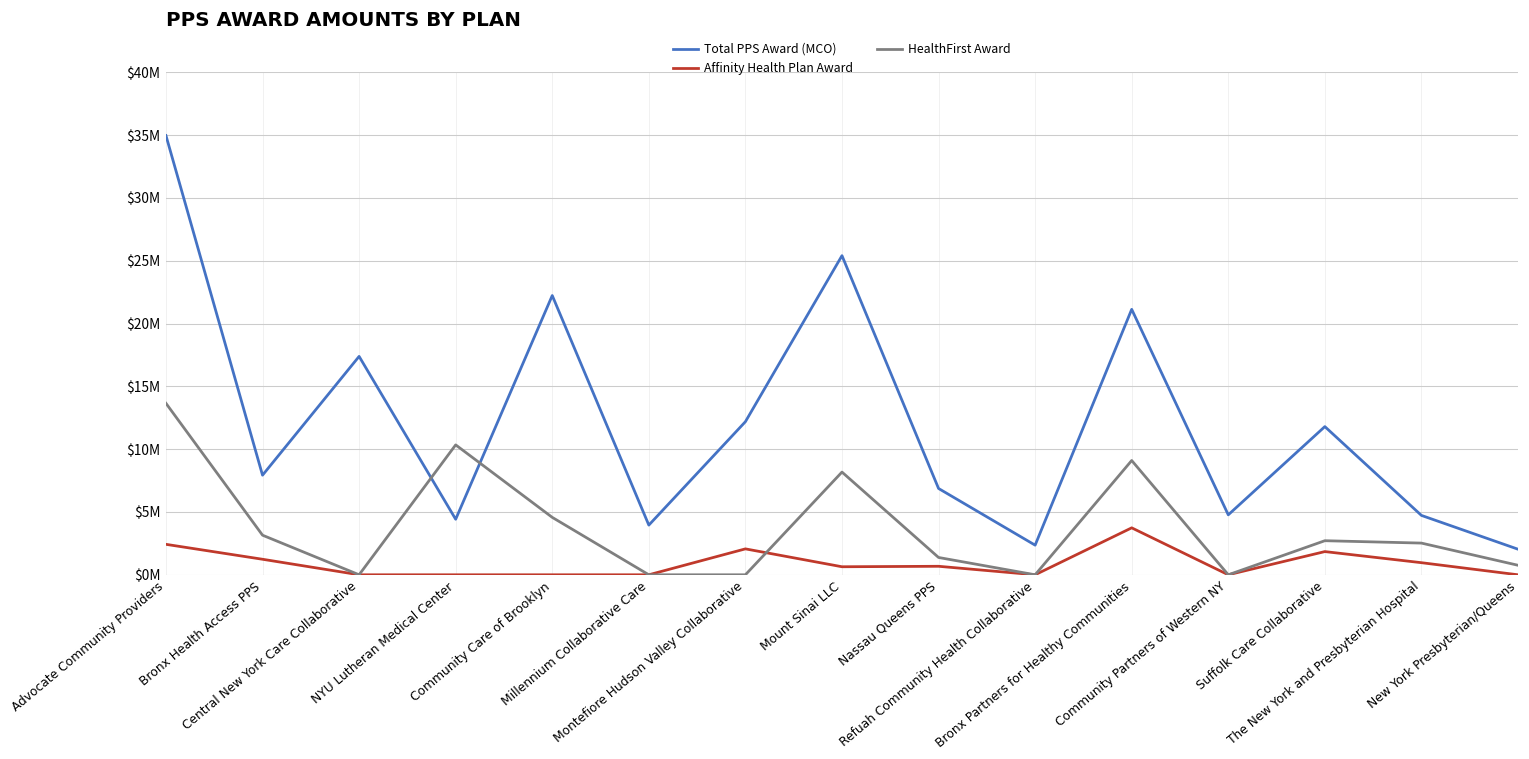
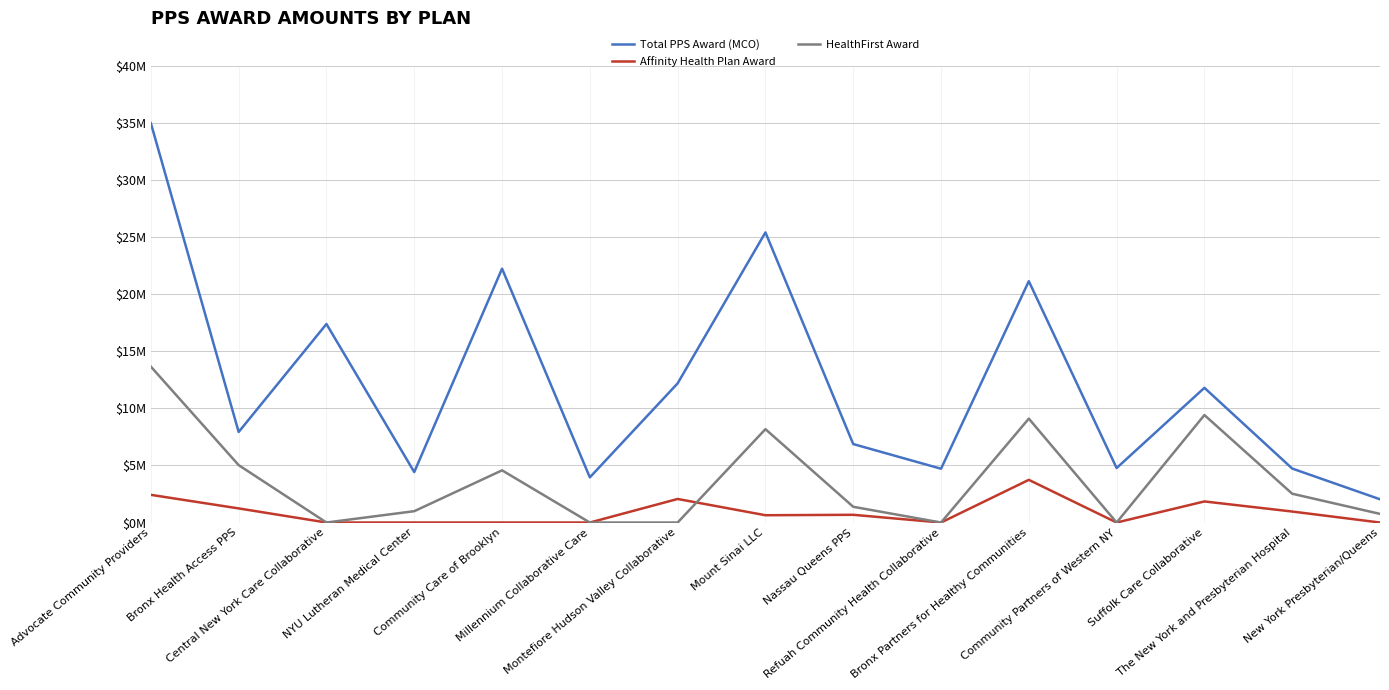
  {
    "Total PPS Award (MCO)": {
      "Advocate Community Providers": "$35000000",
      "Bronx Health Access PPS": "$7900000",
      "Central New York Care Collaborative": "$17400000",
      "NYU Lutheran Medical Center": "$4400000",
      "Community Care of Brooklyn": "$22200000",
      "Millennium Collaborative Care": "$4000000",
      "Montefiore Hudson Valley Collaborative": "$12200000",
      "Mount Sinai LLC": "$25400000",
      "Nassau Queens PPS": "$6900000",
-     "Refuah Community Health Collaborative": "$2400000",
+     "Refuah Community Health Collaborative": "$4700000",
      "Bronx Partners for Healthy Communities": "$21100000",
      "Community Partners of Western NY": "$4800000",
      "Suffolk Care Collaborative": "$11800000",
      "The New York and Presbyterian Hospital": "$4700000",
      "New York Presbyterian/Queens": "$2000000"
    },
    "Affinity Health Plan Award": {
      "Advocate Community Providers": "$2400000",
      "Bronx Health Access PPS": "$1200000",
      "NYU Lutheran Medical Center": "$0",
      "Community Care of Brooklyn": "$0",
      "Montefiore Hudson Valley Collaborative": "$2100000",
      "Mount Sinai LLC": "$600000",
      "Nassau Queens PPS": "$700000",
      "Bronx Partners for Healthy Communities": "$3700000",
      "Suffolk Care Collaborative": "$1800000",
      "The New York and Presbyterian Hospital": "$1000000",
      "New York Presbyterian/Queens": "$0"
    },
    "HealthFirst Award": {
      "Advocate Community Providers": "$13600000",
-     "Bronx Health Access PPS": "$3200000",
-     "NYU Lutheran Medical Center": "$10300000",
+     "Bronx Health Access PPS": "$5000000",
+     "NYU Lutheran Medical Center": "$1000000",
      "Community Care of Brooklyn": "$4600000",
      "Montefiore Hudson Valley Collaborative": "$0",
      "Mount Sinai LLC": "$8200000",
      "Nassau Queens PPS": "$1400000",
      "Bronx Partners for Healthy Communities": "$9100000",
-     "Suffolk Care Collaborative": "$2700000",
+     "Suffolk Care Collaborative": "$9400000",
      "The New York and Presbyterian Hospital": "$2500000",
      "New York Presbyterian/Queens": "$800000"
    }
  }
